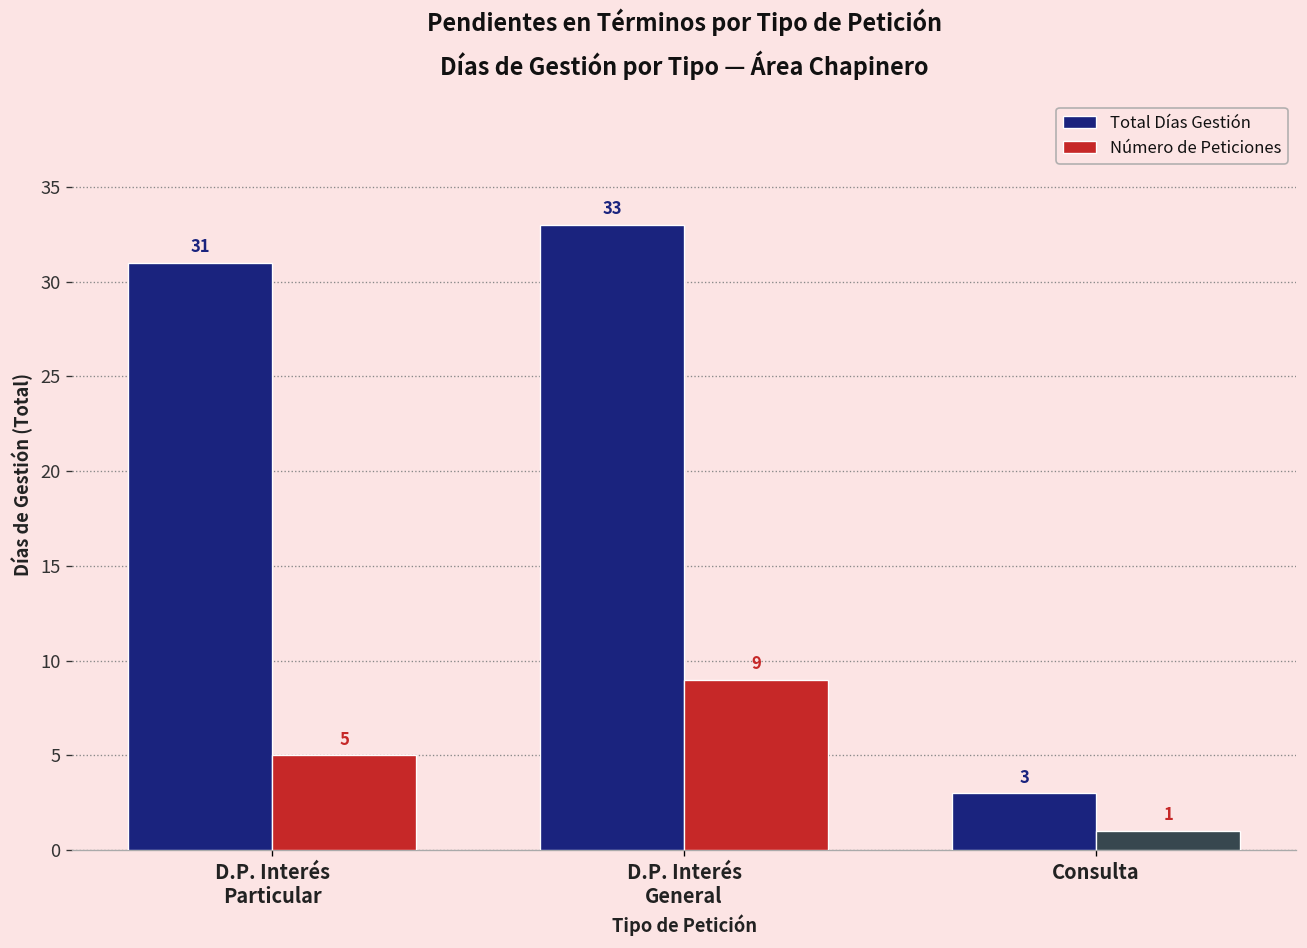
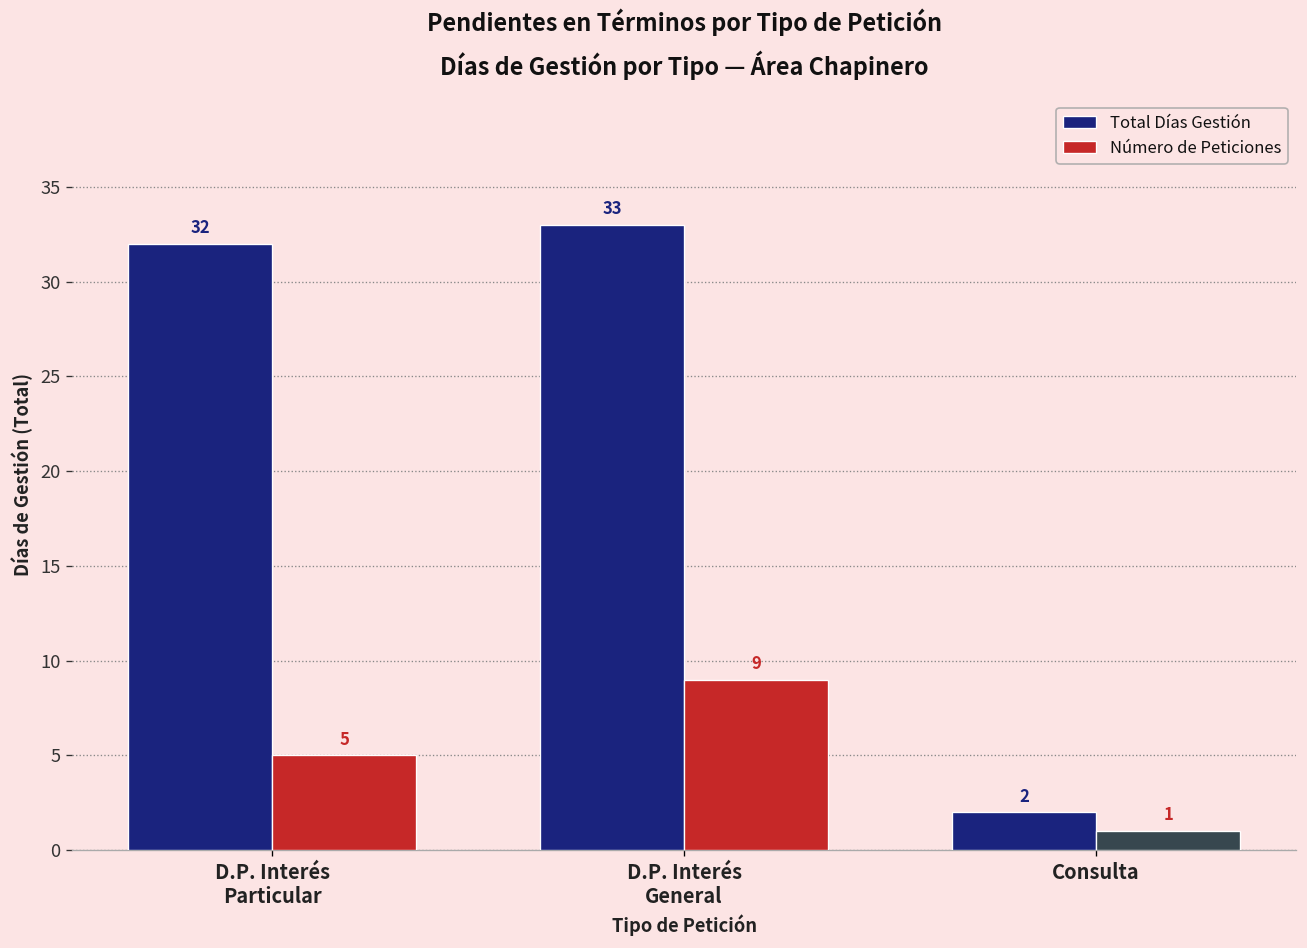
  {
    "Total Días Gestión": {
-     "D.P. Interés Particular": 31,
+     "D.P. Interés Particular": 32,
      "D.P. Interés General": 33,
-     "Consulta": 3
+     "Consulta": 2
    },
    "Número de Peticiones": {
      "D.P. Interés Particular": 5,
      "D.P. Interés General": 9,
      "Consulta": 1
    }
  }
